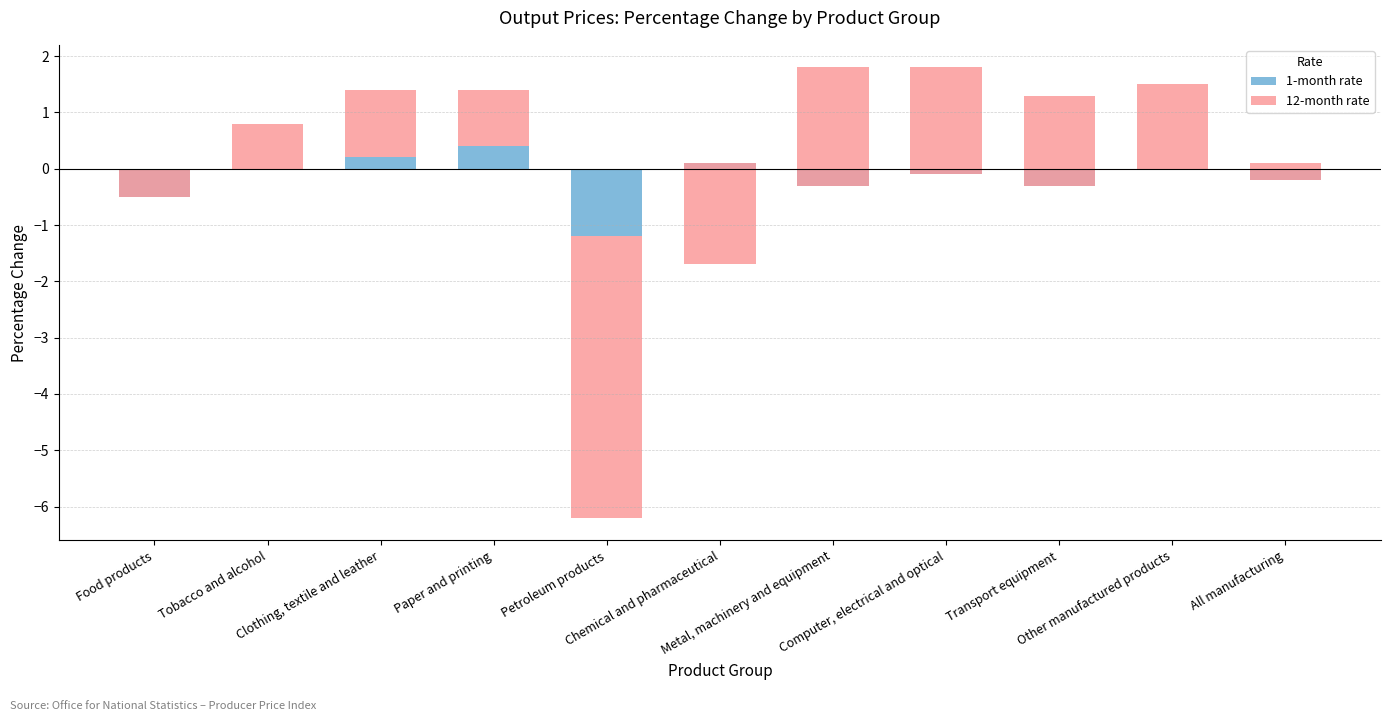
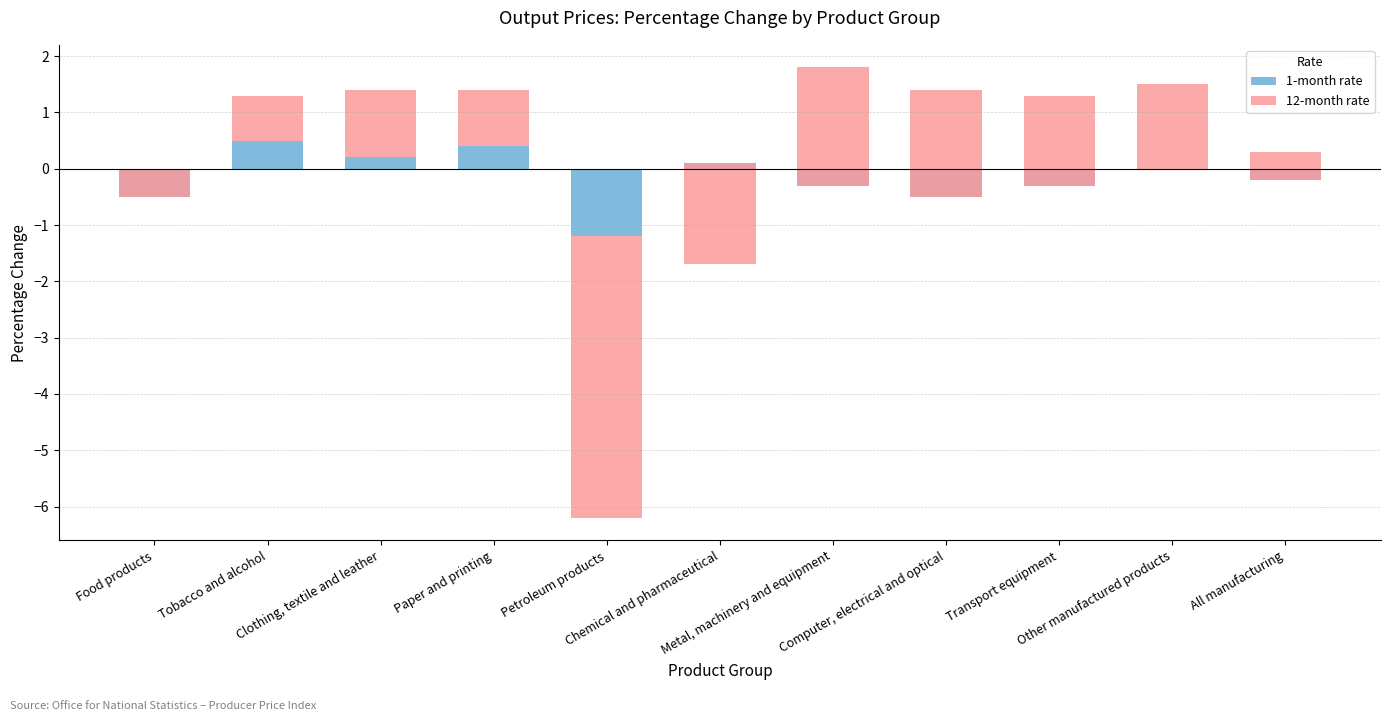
  {
    "1-month rate": {
      "Food products": -0.5,
-     "Tobacco and alcohol": 0.0,
+     "Tobacco and alcohol": 0.5,
      "Clothing, textile and leather": 0.2,
      "Paper and printing": 0.4,
      "Petroleum products": -1.2,
      "Chemical and pharmaceutical": 0.1,
      "Metal, machinery and equipment": -0.3,
-     "Computer, electrical and optical": -0.1,
+     "Computer, electrical and optical": -0.5,
      "Transport equipment": -0.3,
      "Other manufactured products": 0.0,
      "All manufacturing": -0.2
    },
    "12-month rate": {
      "Food products": 0.5,
      "Tobacco and alcohol": 0.8,
      "Clothing, textile and leather": 1.2,
      "Paper and printing": 1.0,
      "Petroleum products": -5.0,
      "Chemical and pharmaceutical": -1.8,
      "Metal, machinery and equipment": 2.1,
      "Computer, electrical and optical": 1.9,
      "Transport equipment": 1.6,
      "Other manufactured products": 1.5,
-     "All manufacturing": 0.3
+     "All manufacturing": 0.5
    }
  }
